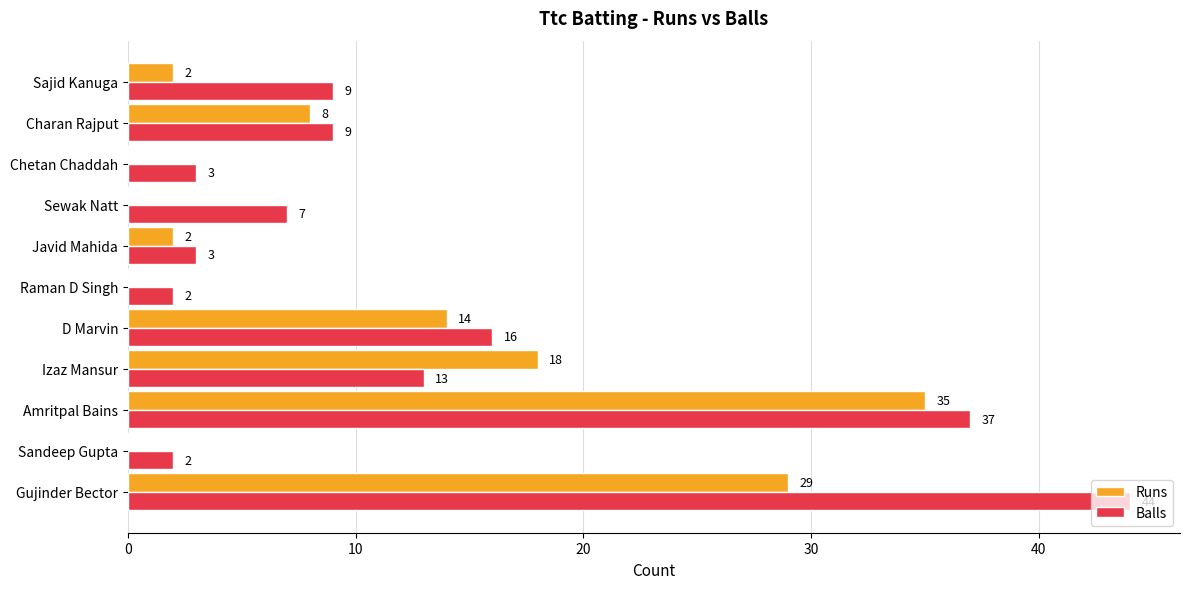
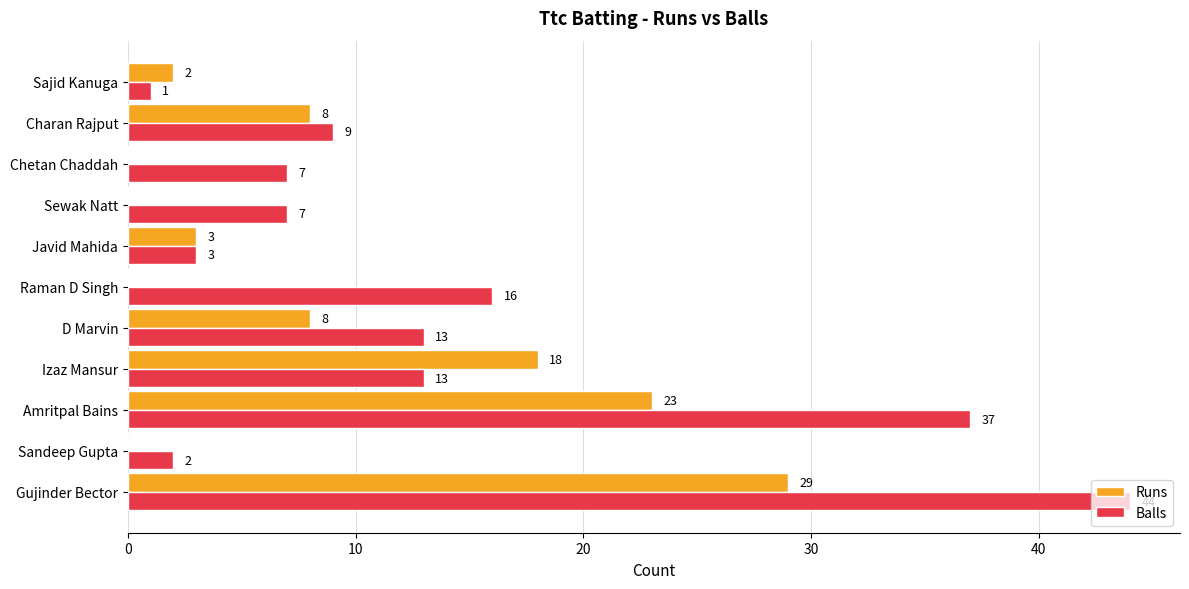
  {
    "Runs": {
      "Sajid Kanuga": 2,
      "Charan Rajput": 8,
-     "Javid Mahida": 2,
-     "D Marvin": 14,
+     "Javid Mahida": 3,
+     "D Marvin": 8,
      "Izaz Mansur": 18,
-     "Amritpal Bains": 35,
+     "Amritpal Bains": 23,
      "Gujinder Bector": 29
    },
    "Balls": {
-     "Sajid Kanuga": 9,
+     "Sajid Kanuga": 1,
      "Charan Rajput": 9,
-     "Chetan Chaddah": 3,
+     "Chetan Chaddah": 7,
      "Sewak Natt": 7,
      "Javid Mahida": 3,
-     "Raman D Singh": 2,
-     "D Marvin": 16,
+     "Raman D Singh": 16,
+     "D Marvin": 13,
      "Izaz Mansur": 13,
      "Amritpal Bains": 37,
      "Sandeep Gupta": 2
    }
  }
